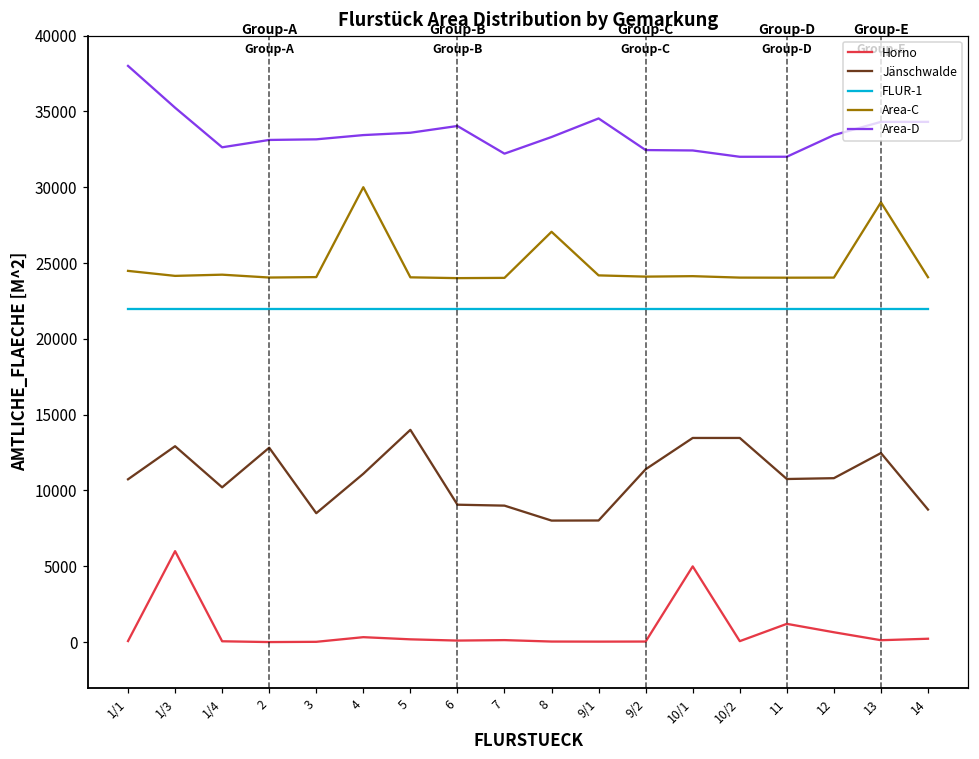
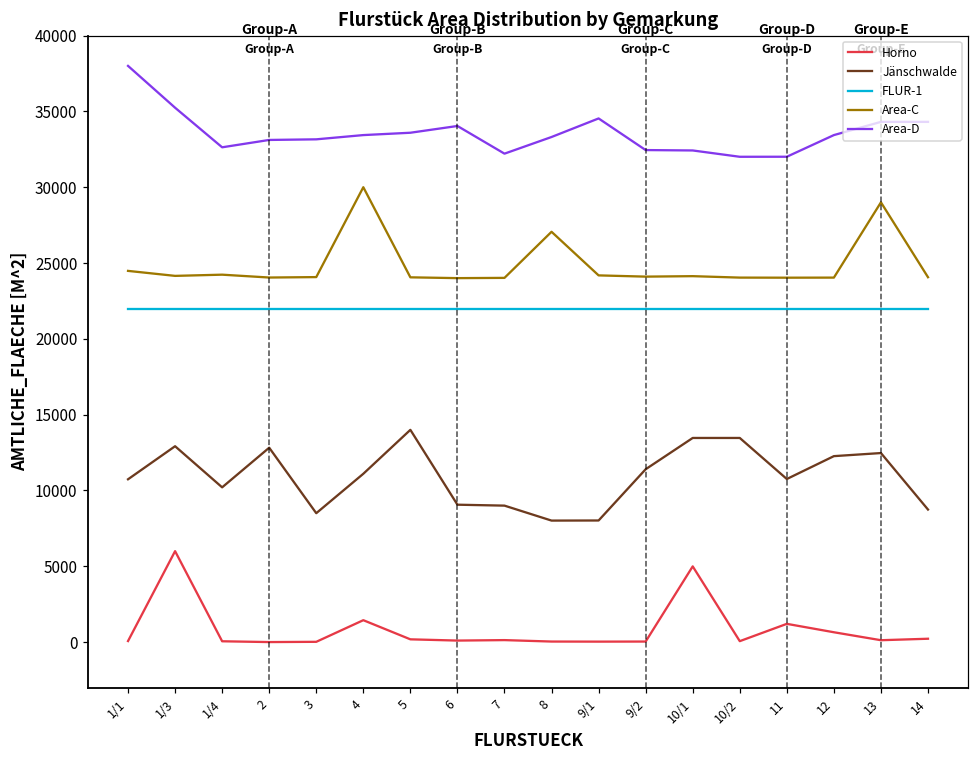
  {
    "Horno": {
      "1/1": 100,
      "1/3": 6000,
      "1/4": 100,
      "2": 0,
      "3": 0,
-     "4": 300,
+     "4": 1400,
      "5": 200,
      "6": 100,
      "7": 100,
      "8": 0,
      "9/1": 0,
      "9/2": 0,
      "10/1": 5000,
      "10/2": 100,
      "11": 1200,
      "12": 700,
      "13": 100,
      "14": 200
    },
    "Jänschwalde": {
      "1/1": 10700,
      "1/3": 12900,
      "1/4": 10200,
      "2": 12800,
      "3": 8500,
      "4": 11100,
      "5": 14000,
      "6": 9100,
      "7": 9000,
      "8": 8000,
      "9/1": 8000,
      "9/2": 11400,
      "10/1": 13500,
      "10/2": 13500,
      "11": 10800,
-     "12": 10800,
+     "12": 12300,
      "13": 12500,
      "14": 8700
    },
    "FLUR-1": {
      "1/1": 22000,
      "1/3": 22000,
      "1/4": 22000,
      "2": 22000,
      "3": 22000,
      "4": 22000,
      "5": 22000,
      "6": 22000,
      "7": 22000,
      "8": 22000,
      "9/1": 22000,
      "9/2": 22000,
      "10/1": 22000,
      "10/2": 22000,
      "11": 22000,
      "12": 22000,
      "13": 22000,
      "14": 22000
    },
    "Area-C": {
      "1/1": 24500,
      "1/3": 24200,
      "1/4": 24200,
      "2": 24000,
      "3": 24100,
      "4": 30000,
      "5": 24100,
      "6": 24000,
      "7": 24000,
      "8": 27100,
      "9/1": 24200,
      "9/2": 24100,
      "10/1": 24100,
      "10/2": 24000,
      "11": 24000,
      "12": 24000,
      "13": 29000,
      "14": 24100
    },
    "Area-D": {
      "1/1": 38000,
      "1/3": 35200,
      "1/4": 32600,
      "2": 33100,
      "3": 33200,
      "4": 33400,
      "5": 33600,
      "6": 34000,
      "7": 32200,
      "8": 33300,
      "9/1": 34500,
      "9/2": 32400,
      "10/1": 32400,
      "10/2": 32000,
      "11": 32000,
      "12": 33400
    }
  }
